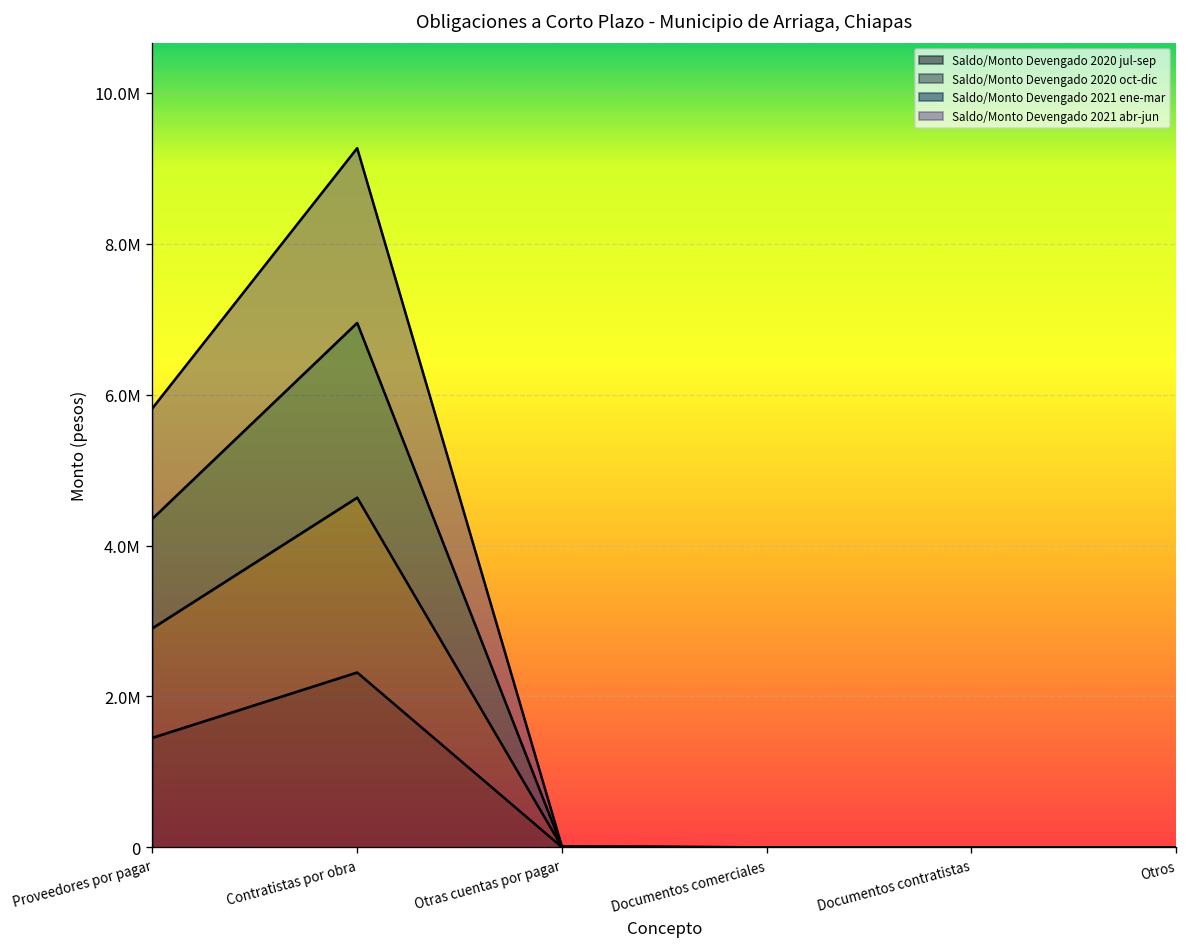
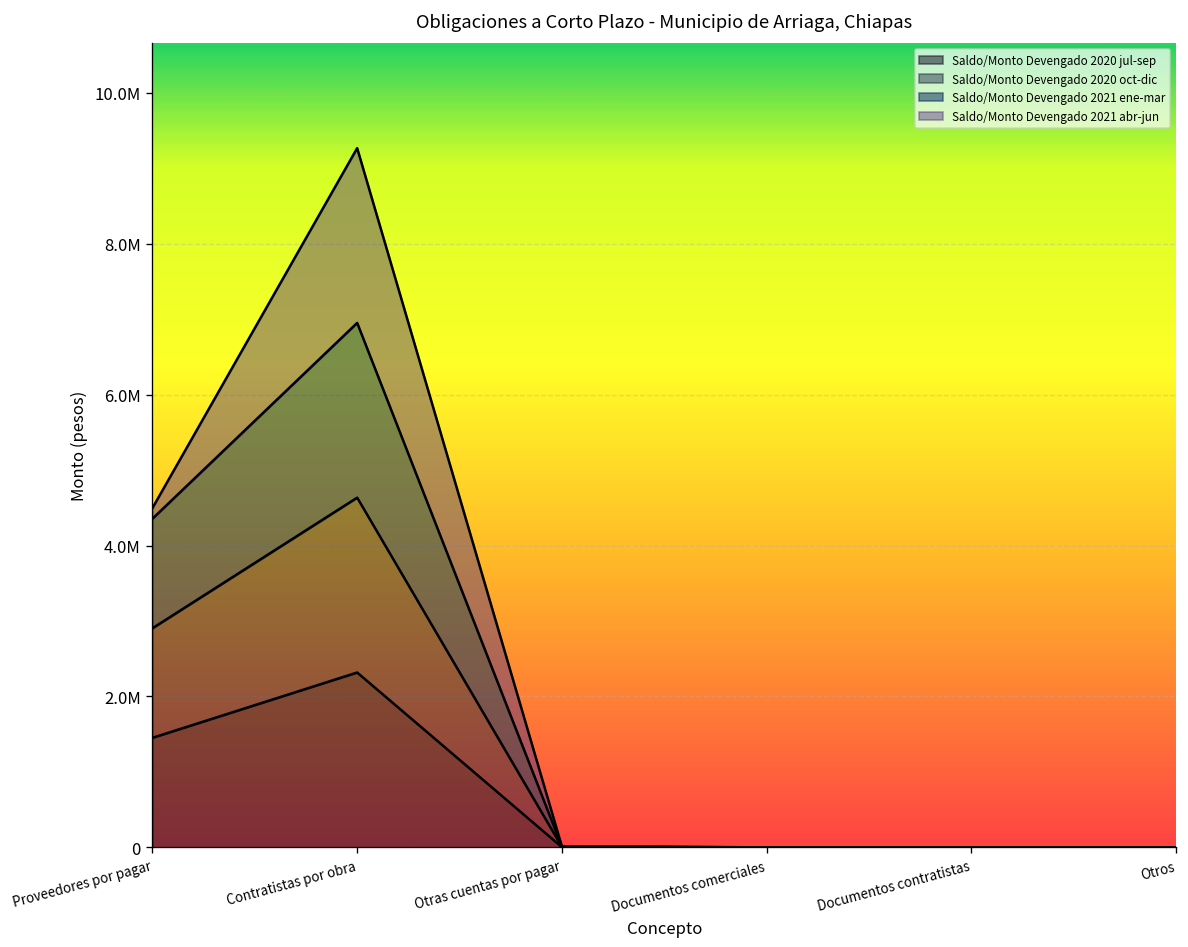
  {
    "Saldo/Monto Devengado 2021 abr-jun": {
-     "Proveedores por pagar": 1500000,
+     "Proveedores por pagar": 100000,
      "Contratistas por obra": 2300000
    }
  }
